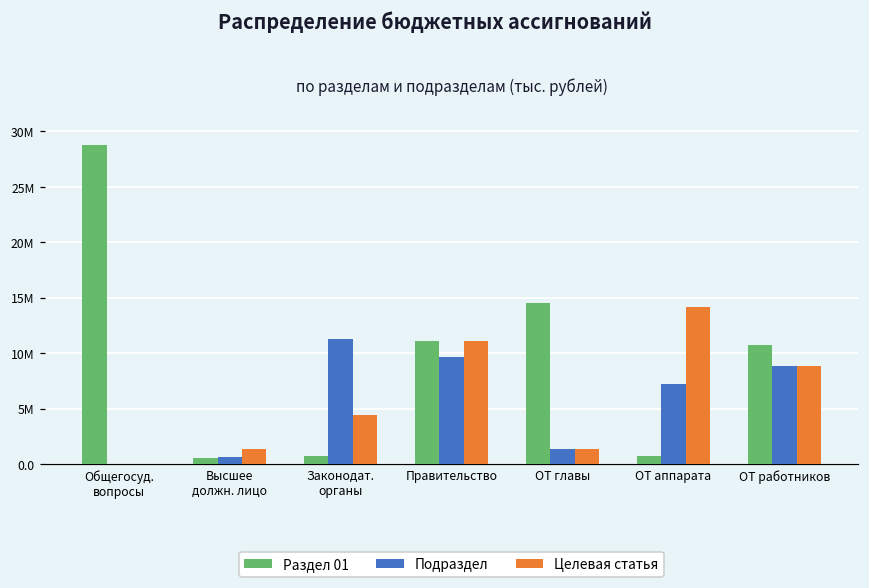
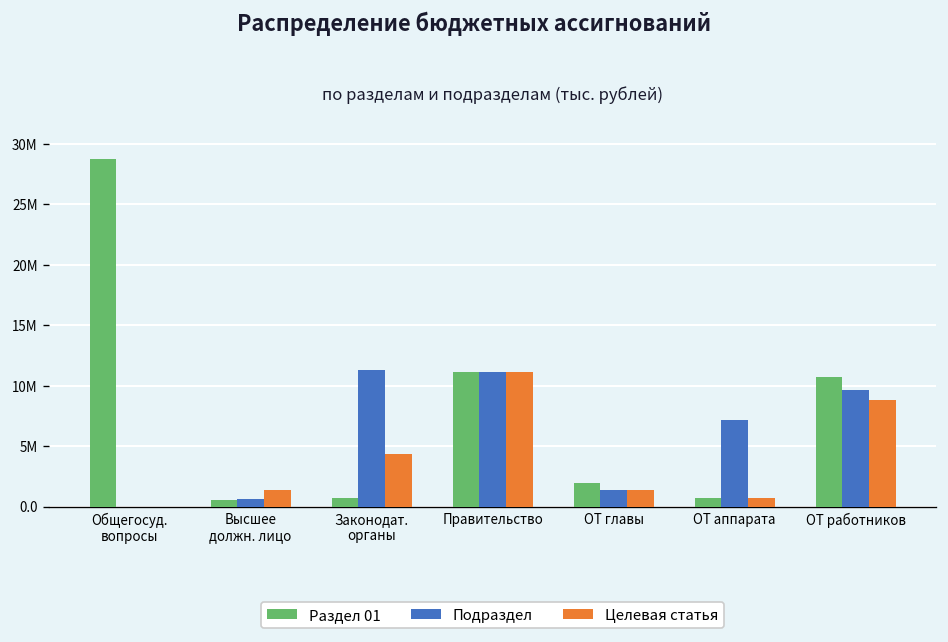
  {
    "Раздел 01": {
      "Общегосуд. вопросы": 28800000,
      "Высшее должн. лицо": 600000,
      "Законодат. органы": 700000,
      "Правительство": 11100000,
-     "ОТ главы": 14500000,
+     "ОТ главы": 2000000,
      "ОТ аппарата": 700000,
      "ОТ работников": 10700000
    },
    "Подраздел": {
      "Общегосуд. вопросы": 0,
      "Высшее должн. лицо": 600000,
      "Законодат. органы": 11300000,
-     "Правительство": 9600000,
+     "Правительство": 11100000,
      "ОТ главы": 1400000,
      "ОТ аппарата": 7200000,
-     "ОТ работников": 8800000
+     "ОТ работников": 9700000
    },
    "Целевая статья": {
      "Общегосуд. вопросы": 0,
      "Высшее должн. лицо": 1400000,
      "Законодат. органы": 4400000,
      "Правительство": 11100000,
      "ОТ главы": 1400000,
-     "ОТ аппарата": 14200000,
+     "ОТ аппарата": 700000,
      "ОТ работников": 8800000
    }
  }
